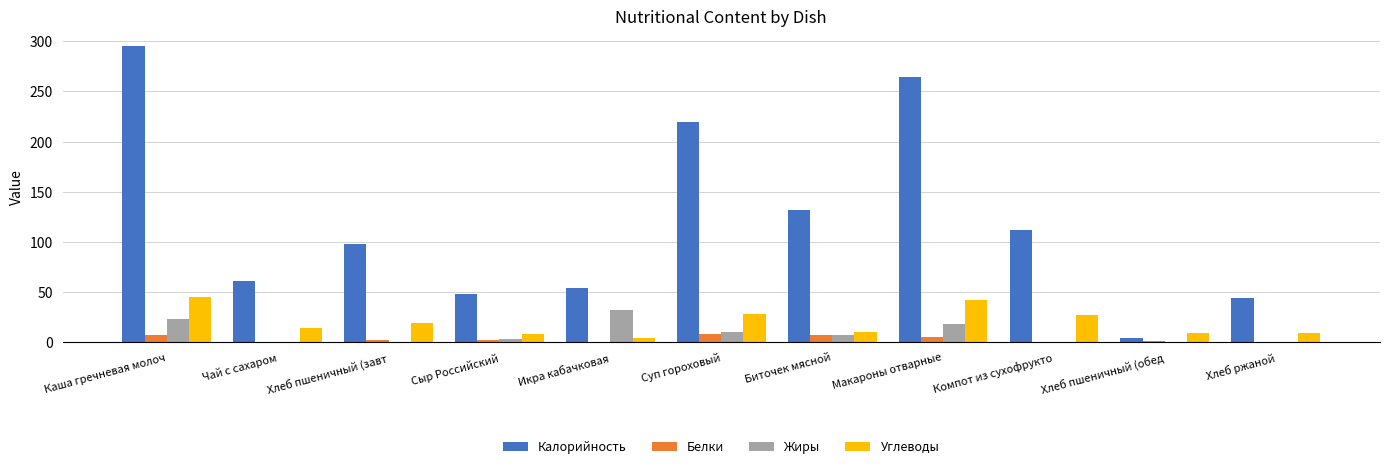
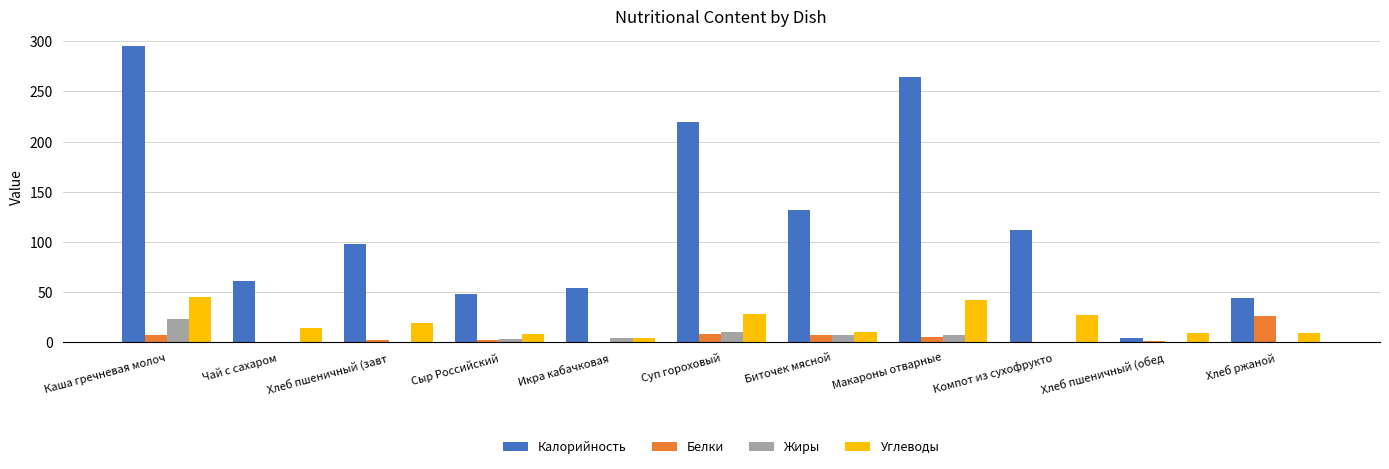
  {
    "Калорийность": {
      "Каша гречневая молоч": 295,
      "Чай с сахаром": 61,
      "Хлеб пшеничный (завт": 98,
      "Сыр Российский": 49,
      "Икра кабачковая": 54,
      "Суп гороховый": 220,
      "Биточек мясной": 132,
      "Макароны отварные": 265,
      "Компот из сухофрукто": 112,
      "Хлеб пшеничный (обед": 5,
      "Хлеб ржаной": 44
    },
    "Белки": {
      "Каша гречневая молоч": 7,
      "Чай с сахаром": 0,
      "Хлеб пшеничный (завт": 3,
      "Сыр Российский": 3,
      "Икра кабачковая": 0,
      "Суп гороховый": 8,
      "Биточек мясной": 7,
      "Макароны отварные": 6,
-     "Хлеб ржаной": 1
+     "Хлеб ржаной": 26
    },
    "Жиры": {
      "Каша гречневая молоч": 23,
      "Чай с сахаром": 0,
      "Сыр Российский": 4,
-     "Икра кабачковая": 33,
+     "Икра кабачковая": 4,
      "Суп гороховый": 10,
      "Биточек мясной": 7,
-     "Макароны отварные": 18,
+     "Макароны отварные": 7,
      "Компот из сухофрукто": 0
    },
    "Углеводы": {
      "Каша гречневая молоч": 45,
      "Чай с сахаром": 15,
      "Хлеб пшеничный (завт": 20,
      "Сыр Российский": 9,
      "Икра кабачковая": 4,
      "Суп гороховый": 28,
      "Биточек мясной": 11,
      "Макароны отварные": 43,
      "Компот из сухофрукто": 27,
      "Хлеб пшеничный (обед": 10,
      "Хлеб ржаной": 9
    }
  }
